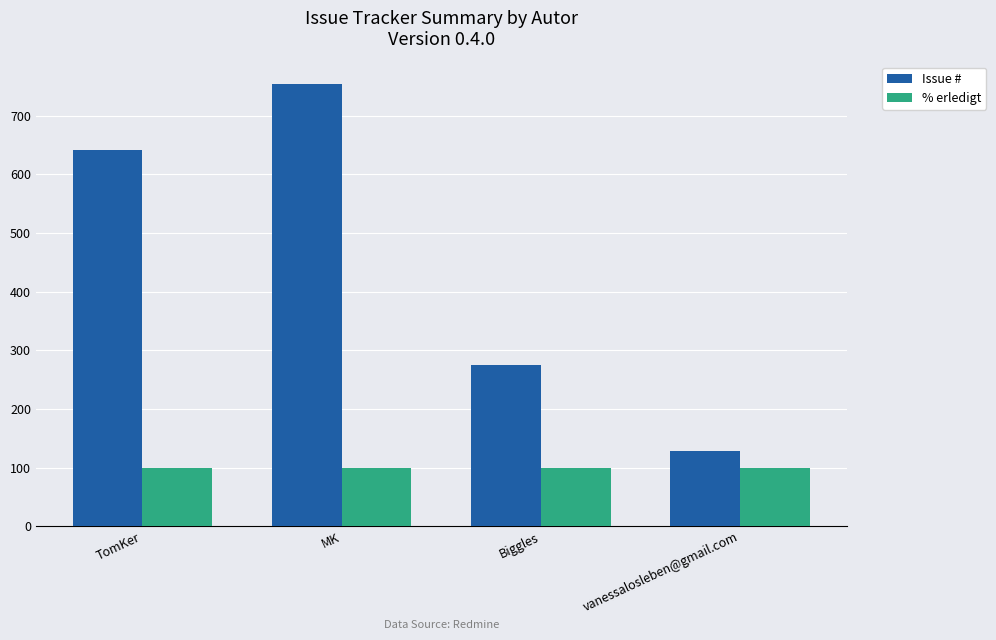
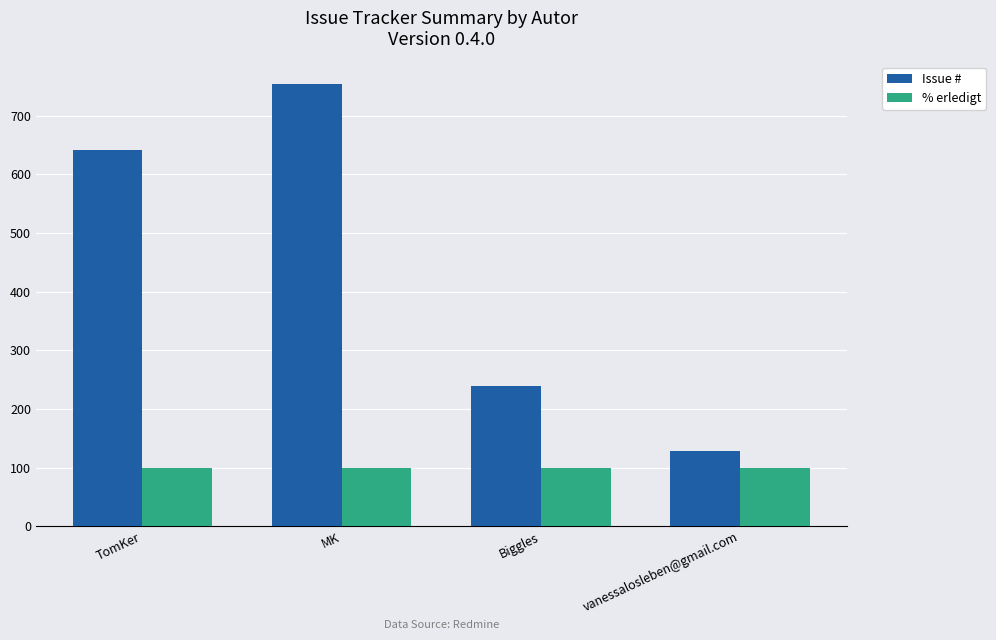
  {
    "Issue #": {
      "TomKer": 640,
      "MK": 760,
-     "Biggles": 280,
+     "Biggles": 240,
      "vanessalosleben@gmail.com": 130
    },
    "% erledigt": {
      "TomKer": 100,
      "MK": 100,
      "Biggles": 100,
      "vanessalosleben@gmail.com": 100
    }
  }
